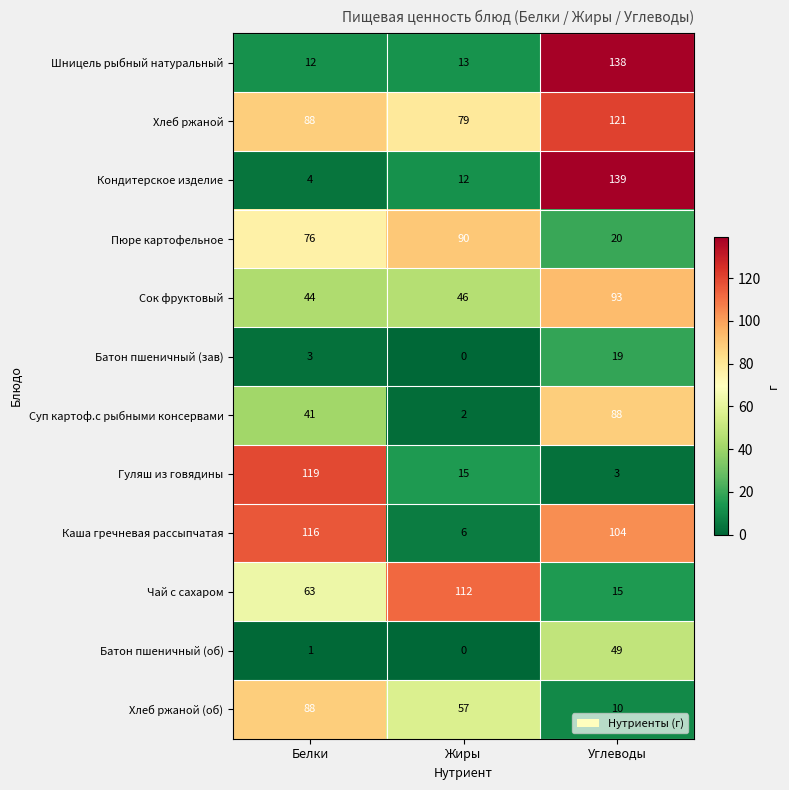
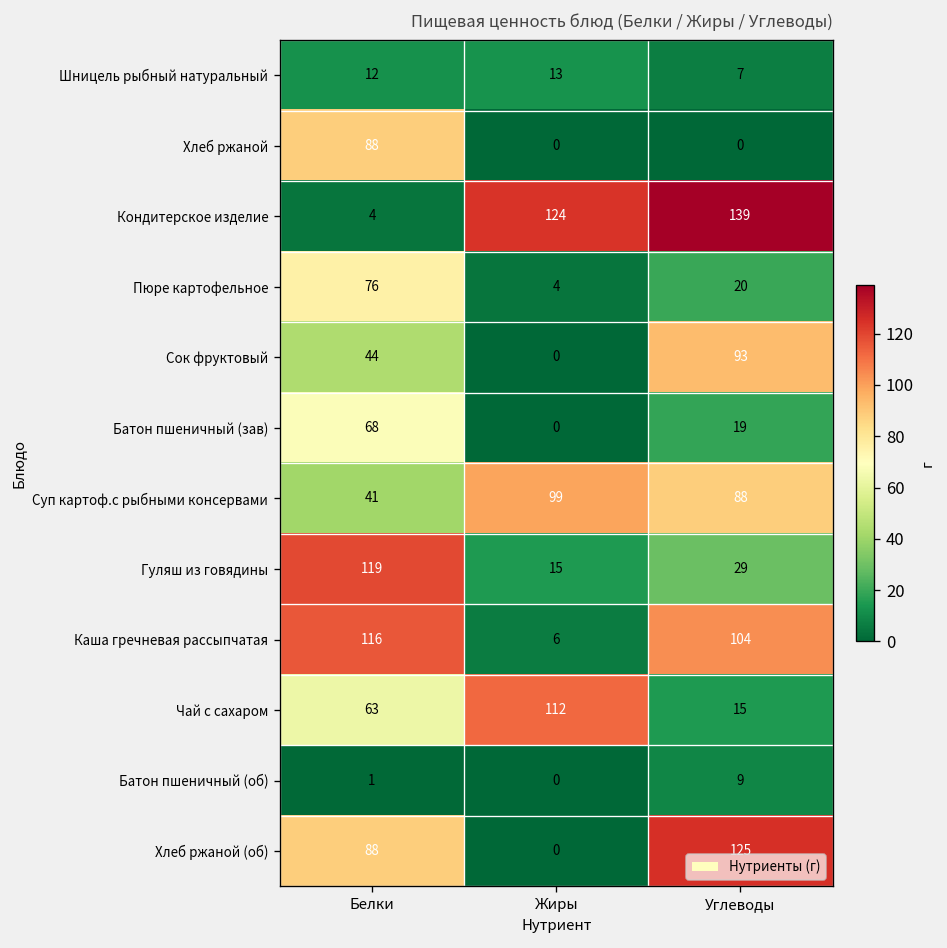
  {
    "Шницель рыбный натуральный": {
      "Белки": 12,
      "Жиры": 13,
-     "Углеводы": 138
+     "Углеводы": 7
    },
    "Хлеб ржаной": {
      "Белки": 88,
-     "Жиры": 79,
-     "Углеводы": 121
+     "Жиры": 0,
+     "Углеводы": 0
    },
    "Кондитерское изделие": {
      "Белки": 4,
-     "Жиры": 12,
+     "Жиры": 124,
      "Углеводы": 139
    },
    "Пюре картофельное": {
      "Белки": 76,
-     "Жиры": 90,
+     "Жиры": 4,
      "Углеводы": 20
    },
    "Сок фруктовый": {
      "Белки": 44,
-     "Жиры": 46,
+     "Жиры": 0,
      "Углеводы": 93
    },
    "Батон пшеничный (зав)": {
-     "Белки": 3,
+     "Белки": 68,
      "Жиры": 0,
      "Углеводы": 19
    },
    "Суп картоф.с рыбными консервами": {
      "Белки": 41,
-     "Жиры": 2,
+     "Жиры": 99,
      "Углеводы": 88
    },
    "Гуляш из говядины": {
      "Белки": 119,
      "Жиры": 15,
-     "Углеводы": 3
+     "Углеводы": 29
    },
    "Каша гречневая рассыпчатая": {
      "Белки": 116,
      "Жиры": 6,
      "Углеводы": 104
    },
    "Чай с сахаром": {
      "Белки": 63,
      "Жиры": 112,
      "Углеводы": 15
    },
    "Батон пшеничный (об)": {
      "Белки": 1,
      "Жиры": 0,
-     "Углеводы": 49
+     "Углеводы": 9
    },
    "Хлеб ржаной (об)": {
      "Белки": 88,
-     "Жиры": 57,
-     "Углеводы": 10
+     "Жиры": 0,
+     "Углеводы": 125
    }
  }
